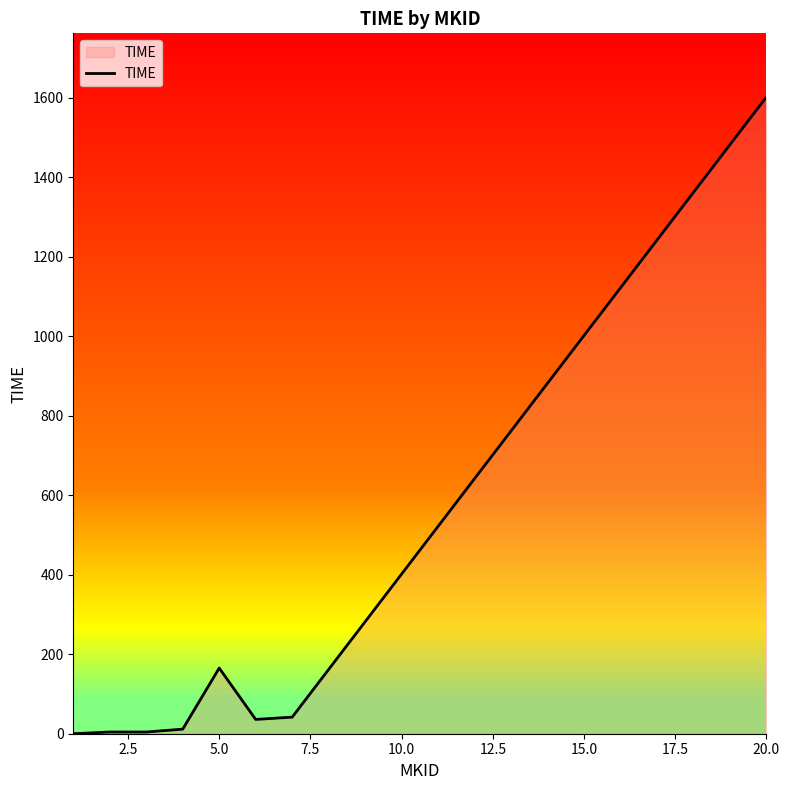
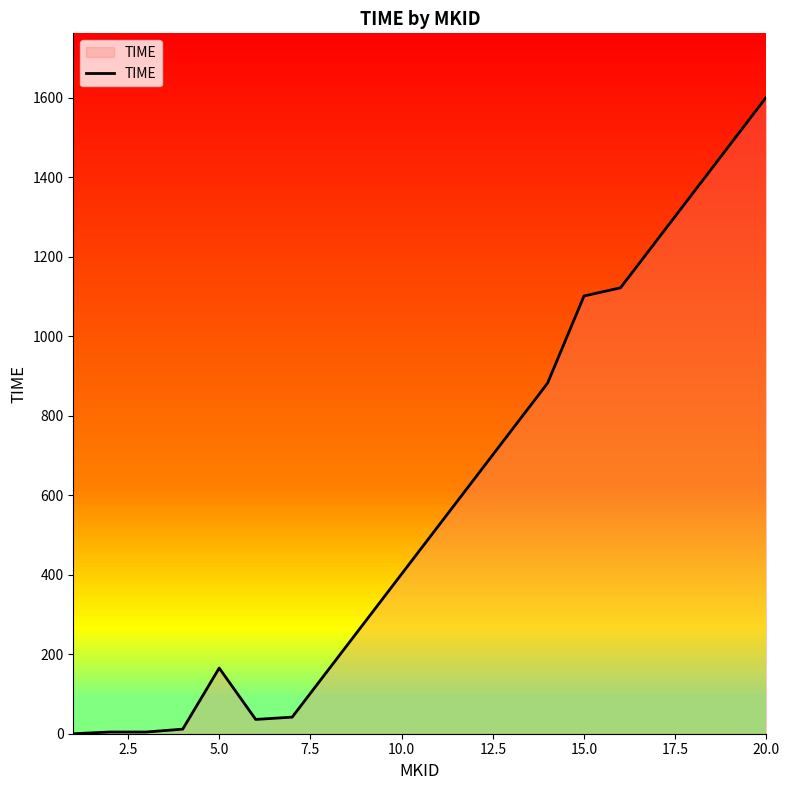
  {
    "5.0": 170,
    "10.0": 400,
-   "15.0": 1000,
+   "15.0": 1100,
    "20.0": 1600
  }
